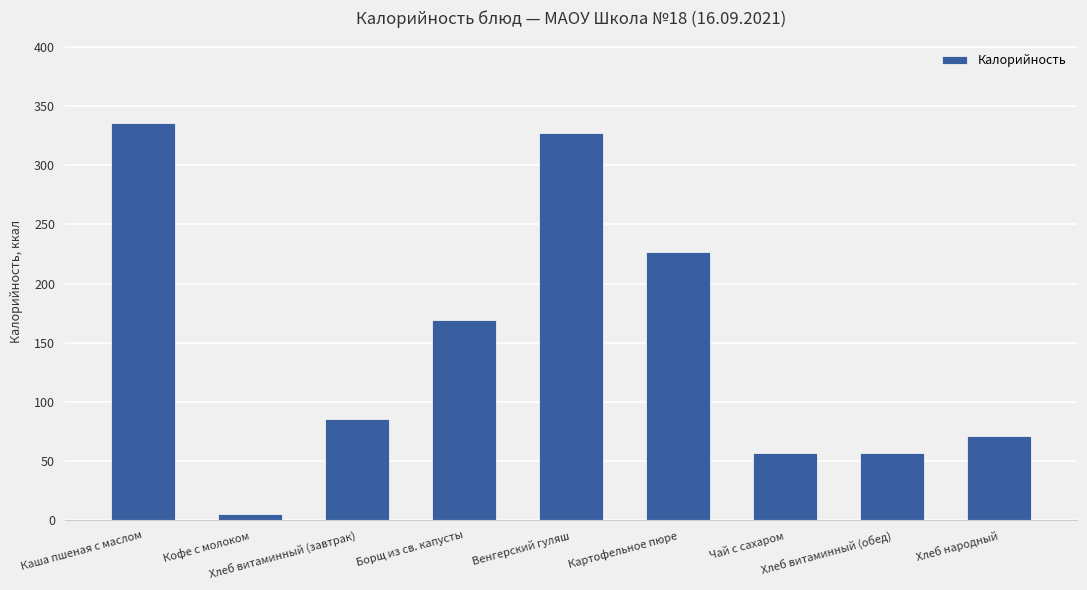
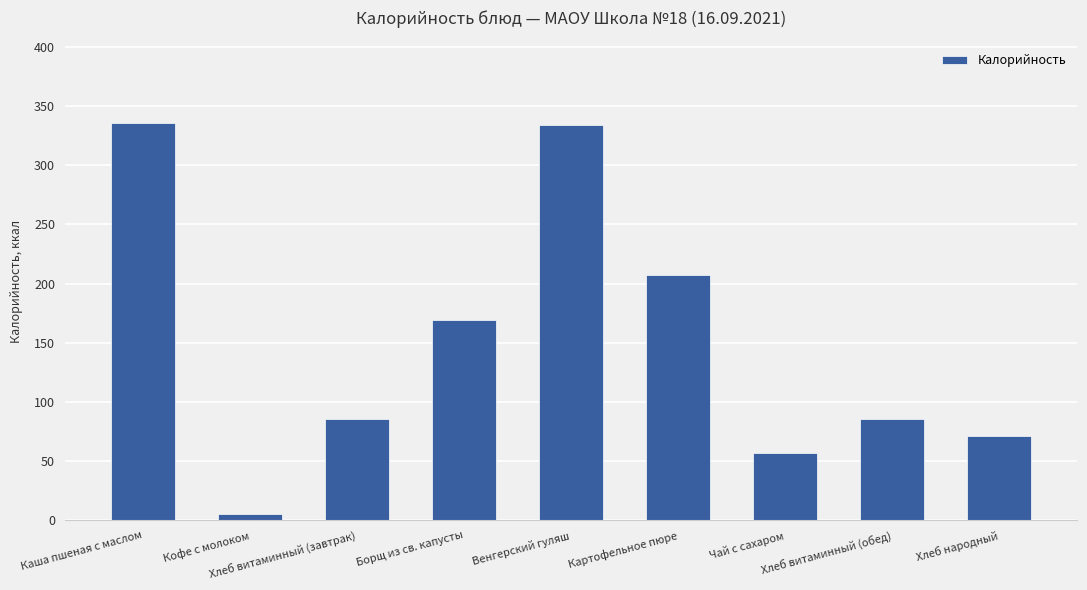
  {
    "Каша пшеная с маслом": 336,
    "Кофе с молоком": 5,
    "Хлеб витаминный (завтрак)": 86,
    "Борщ из св. капусты": 169,
-   "Венгерский гуляш": 327,
-   "Картофельное пюре": 227,
+   "Венгерский гуляш": 334,
+   "Картофельное пюре": 207,
    "Чай с сахаром": 57,
-   "Хлеб витаминный (обед)": 57,
+   "Хлеб витаминный (обед)": 86,
    "Хлеб народный": 71
  }
